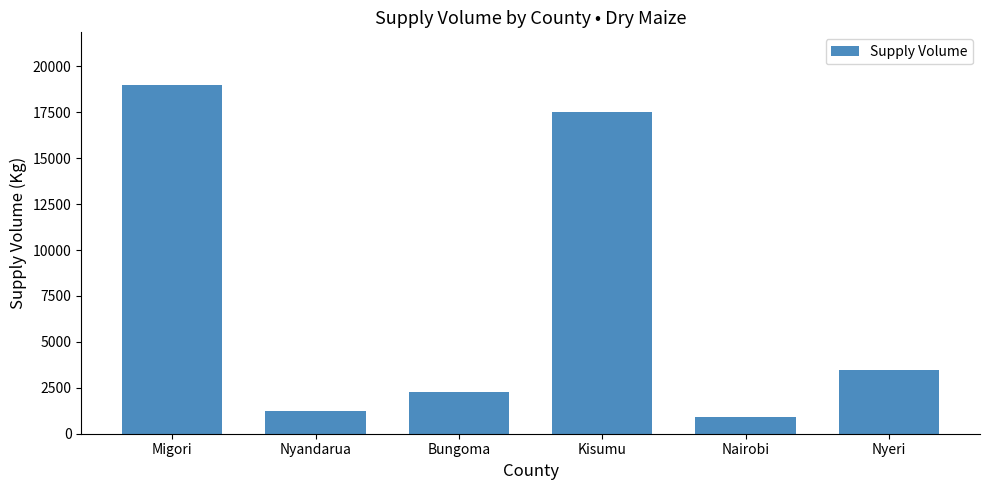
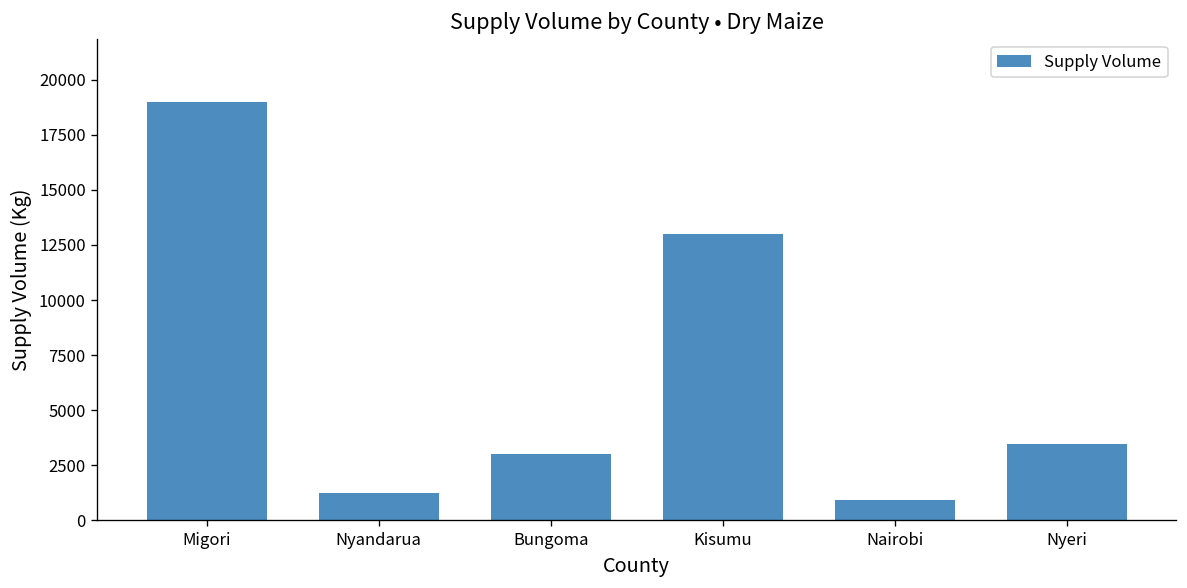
  {
    "Migori": 19000,
    "Nyandarua": 1300,
-   "Bungoma": 2300,
-   "Kisumu": 17500,
+   "Bungoma": 3000,
+   "Kisumu": 13000,
    "Nairobi": 900,
    "Nyeri": 3500
  }
